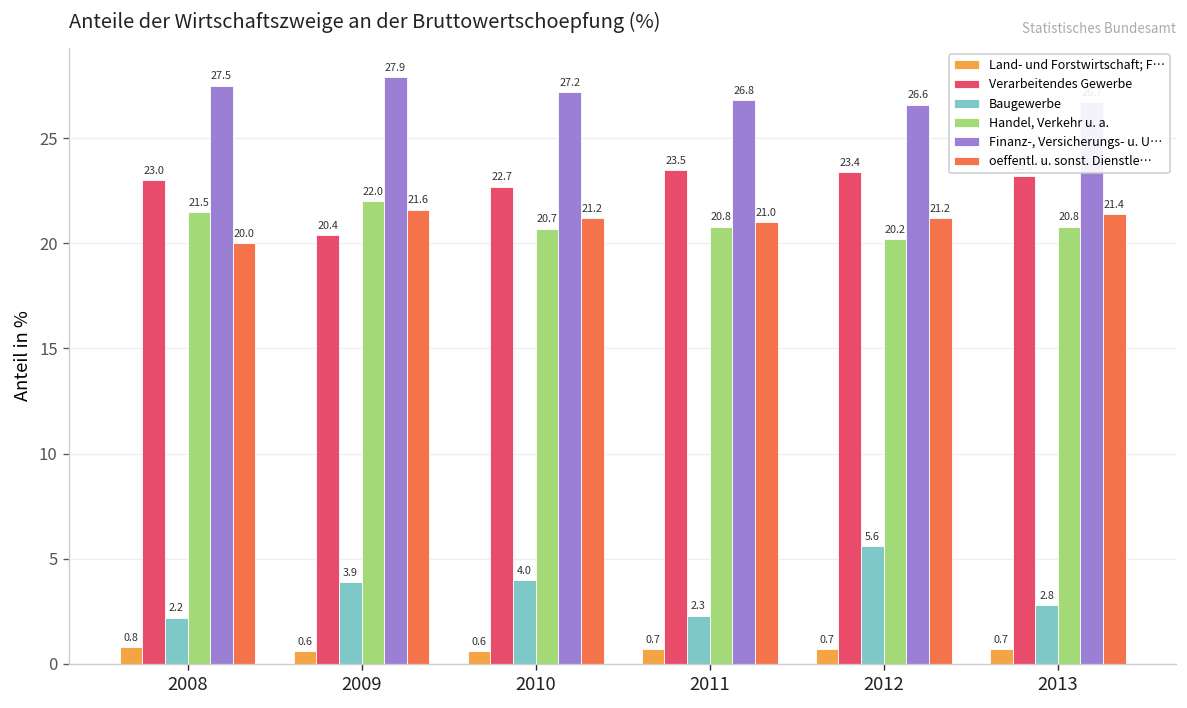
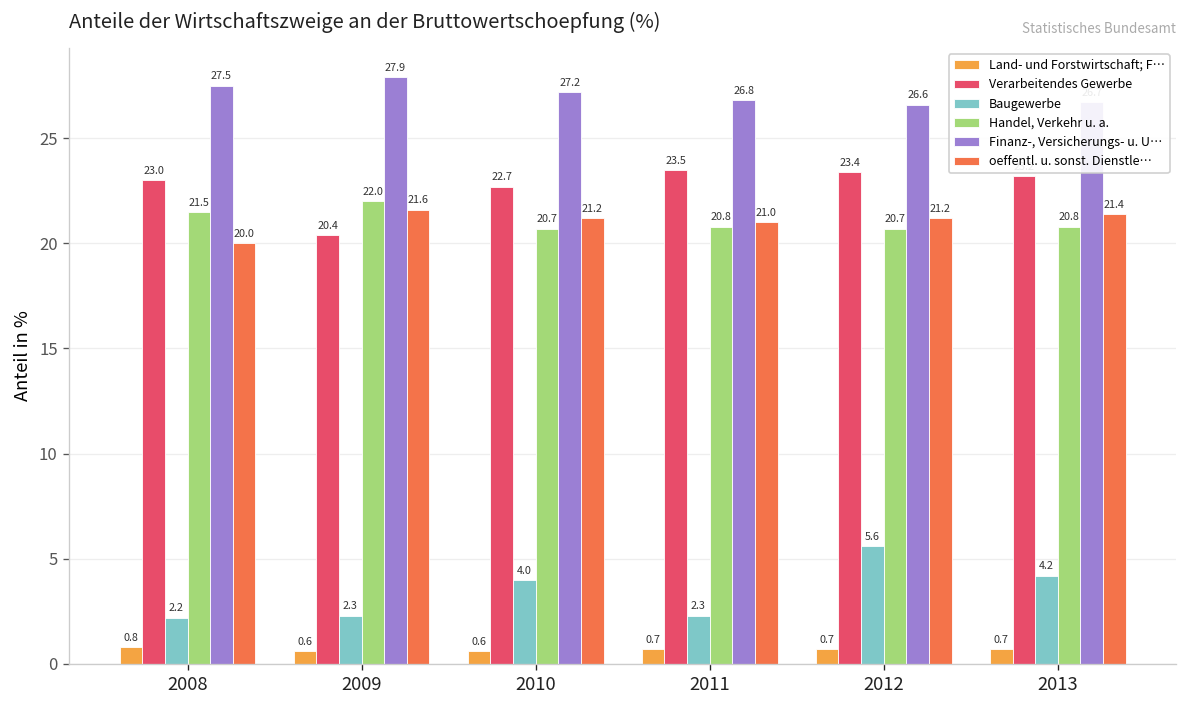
  {
    "Baugewerbe": {
      "2008": 2.2,
-     "2009": 3.9,
+     "2009": 2.3,
      "2010": 4.0,
      "2011": 2.3,
      "2012": 5.6,
-     "2013": 2.8
+     "2013": 4.2
    },
    "Handel, Verkehr u. a.": {
      "2008": 21.5,
      "2009": 22.0,
      "2010": 20.7,
      "2011": 20.8,
-     "2012": 20.2,
+     "2012": 20.7,
      "2013": 20.8
    },
    "Finanz-, Versicherungs- u. U…": {
      "2008": 27.5,
      "2009": 27.9,
      "2010": 27.2,
      "2011": 26.8,
      "2012": 26.6
    }
  }
